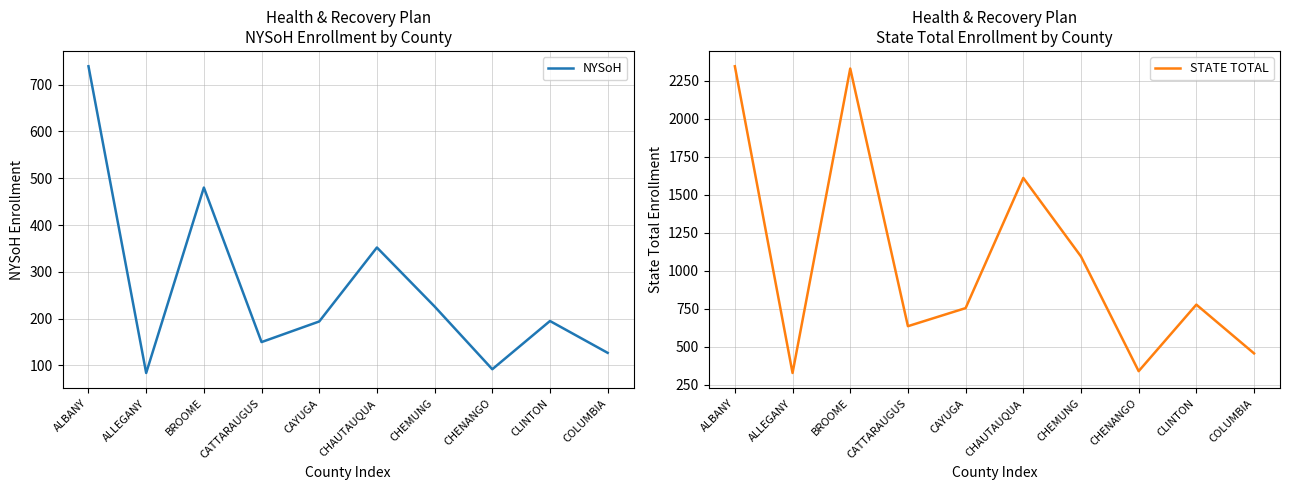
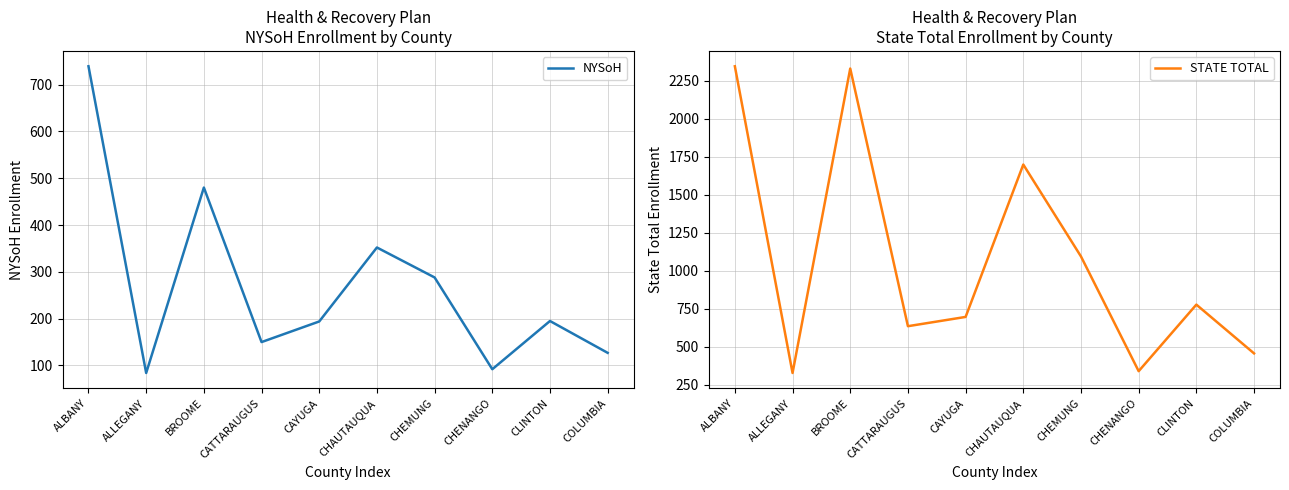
  {
    "Health & Recovery Plan NYSoH Enrollment by County": {
      "ALBANY": 740,
      "ALLEGANY": 80,
      "BROOME": 480,
      "CATTARAUGUS": 150,
      "CAYUGA": 190,
      "CHAUTAUQUA": 350,
-     "CHEMUNG": 230,
+     "CHEMUNG": 290,
      "CHENANGO": 90,
      "CLINTON": 200,
      "COLUMBIA": 130
    },
    "Health & Recovery Plan State Total Enrollment by County": {
      "ALBANY": 2350,
      "ALLEGANY": 330,
      "BROOME": 2330,
      "CATTARAUGUS": 630,
-     "CAYUGA": 750,
-     "CHAUTAUQUA": 1610,
+     "CAYUGA": 700,
+     "CHAUTAUQUA": 1700,
      "CHEMUNG": 1090,
      "CHENANGO": 340,
      "CLINTON": 780,
      "COLUMBIA": 460
    }
  }
